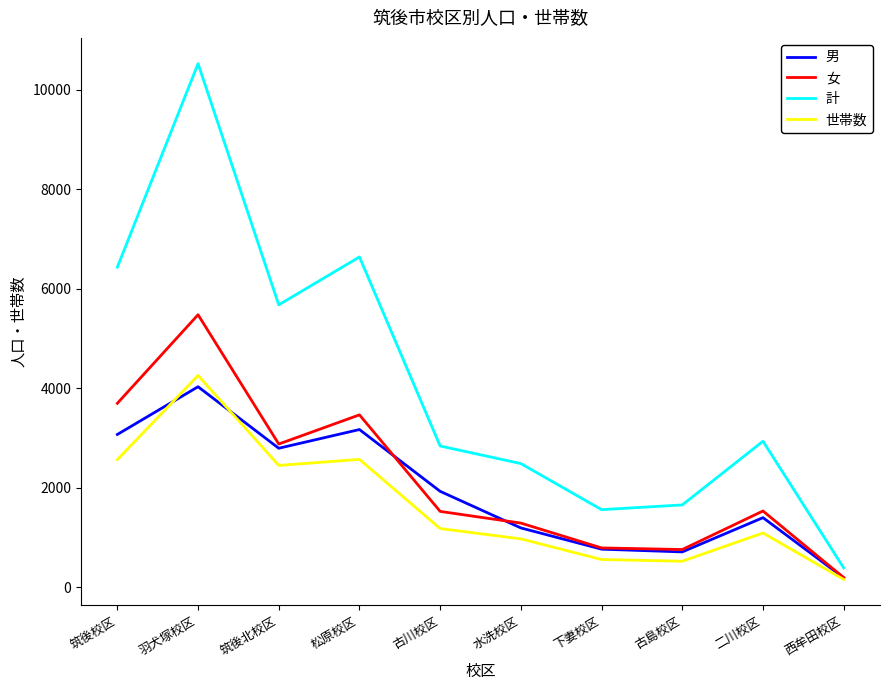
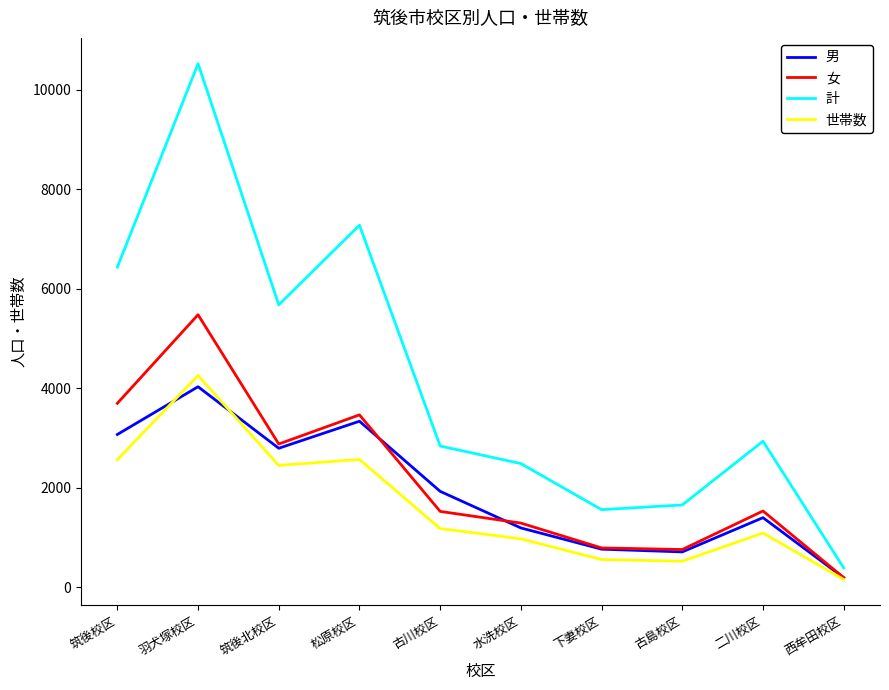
  {
    "男": {
      "筑後校区": 3100,
      "羽犬塚校区": 4000,
      "筑後北校区": 2800,
-     "松原校区": 3200,
+     "松原校区": 3300,
      "古川校区": 1900,
      "水洗校区": 1200,
      "二川校区": 1400
    },
    "女": {
      "筑後校区": 3700,
      "羽犬塚校区": 5500,
      "筑後北校区": 2900,
      "松原校区": 3500,
      "古川校区": 1500,
      "水洗校区": 1300,
      "二川校区": 1500
    },
    "計": {
      "筑後校区": 6400,
      "羽犬塚校区": 10500,
      "筑後北校区": 5700,
-     "松原校区": 6600,
+     "松原校区": 7300,
      "古川校区": 2800,
      "水洗校区": 2500,
      "下妻校区": 1600,
      "古島校区": 1700,
      "二川校区": 2900,
      "西牟田校区": 400
    },
    "世帯数": {
      "筑後校区": 2600,
      "羽犬塚校区": 4300,
      "筑後北校区": 2500,
      "松原校区": 2600,
      "古川校区": 1200,
      "水洗校区": 1000,
      "下妻校区": 600,
      "古島校区": 500,
      "二川校区": 1100
    }
  }
